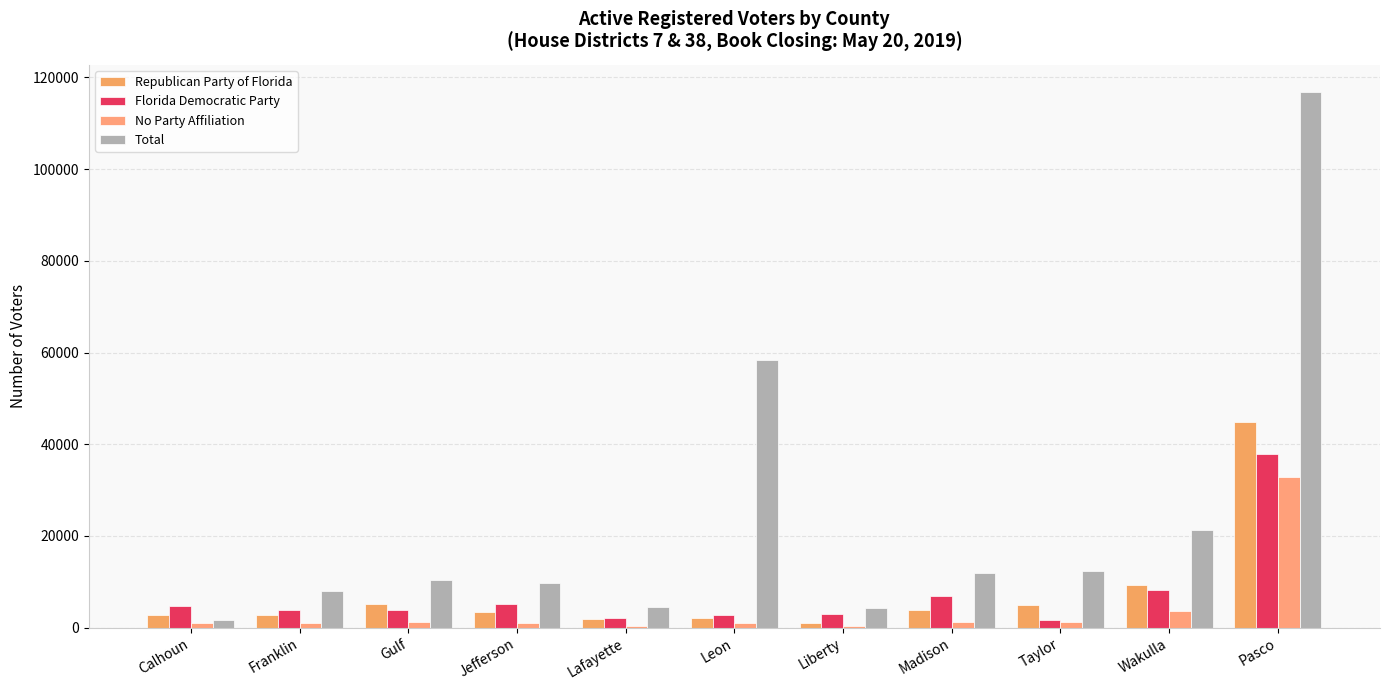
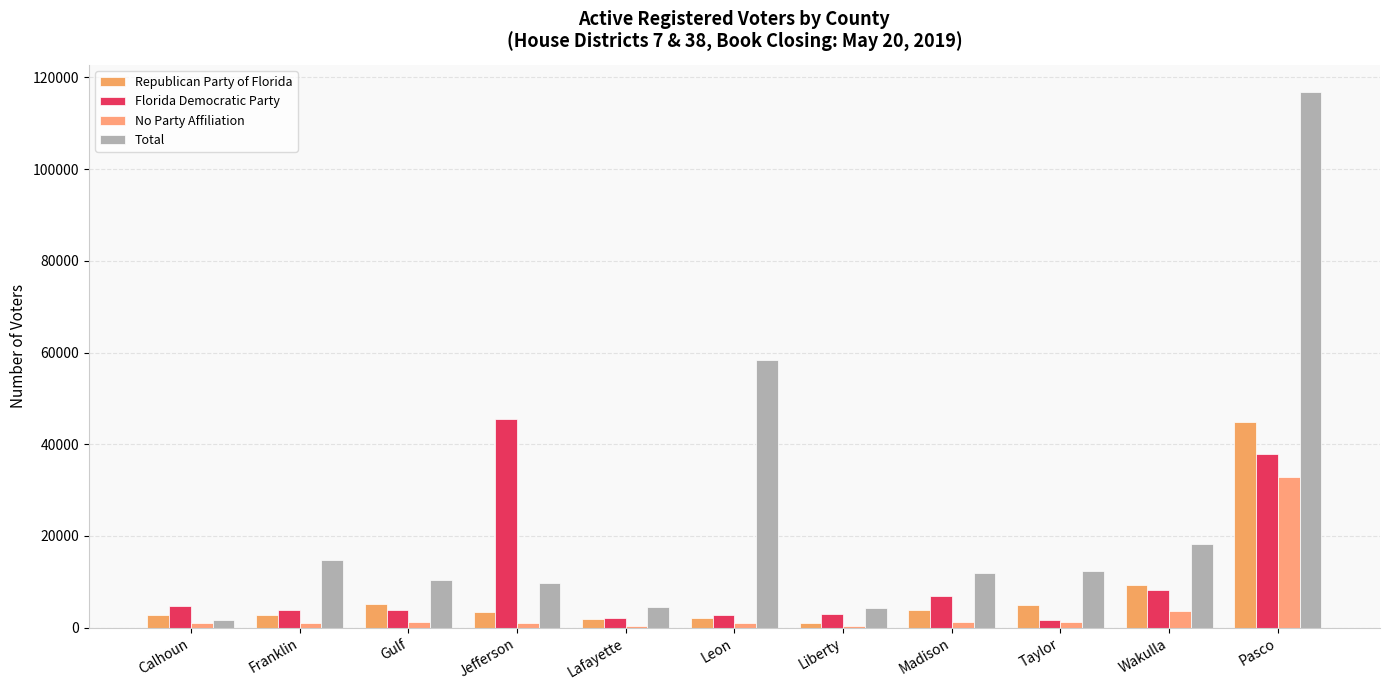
  {
    "Florida Democratic Party": {
      "Calhoun": 5000,
      "Franklin": 4000,
      "Gulf": 4000,
-     "Jefferson": 5000,
+     "Jefferson": 46000,
      "Lafayette": 2000,
      "Leon": 3000,
      "Liberty": 3000,
      "Madison": 7000,
      "Taylor": 2000,
      "Wakulla": 8000,
      "Pasco": 38000
    },
    "Total": {
      "Calhoun": 2000,
-     "Franklin": 8000,
+     "Franklin": 15000,
      "Gulf": 10000,
      "Jefferson": 10000,
      "Lafayette": 4000,
      "Leon": 58000,
      "Liberty": 4000,
      "Madison": 12000,
      "Taylor": 12000,
-     "Wakulla": 21000,
+     "Wakulla": 18000,
      "Pasco": 117000
    }
  }
